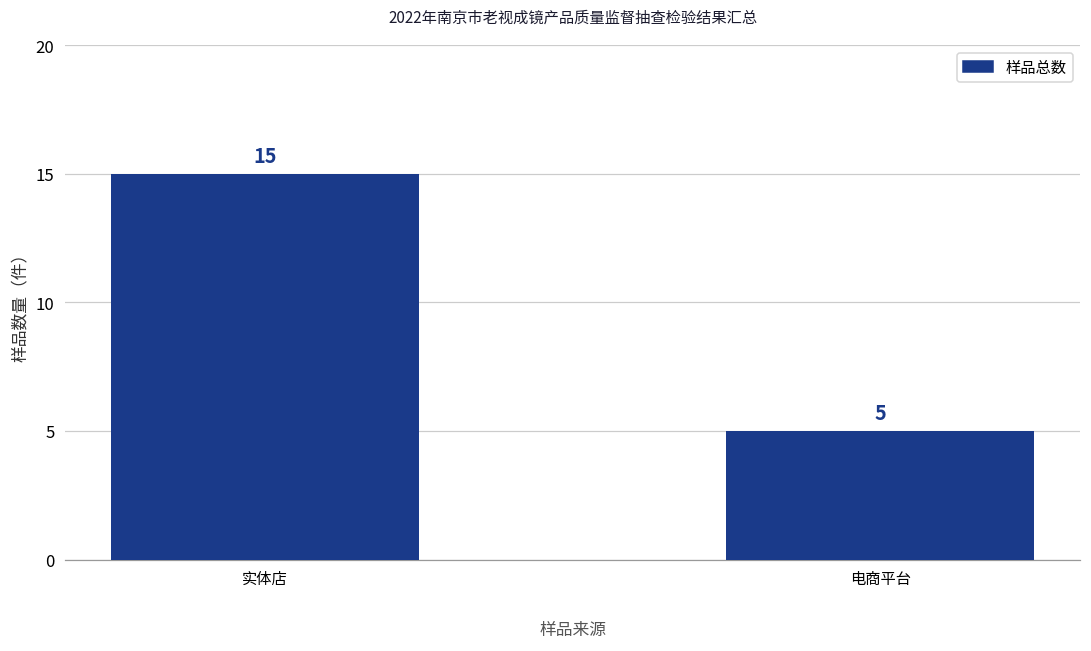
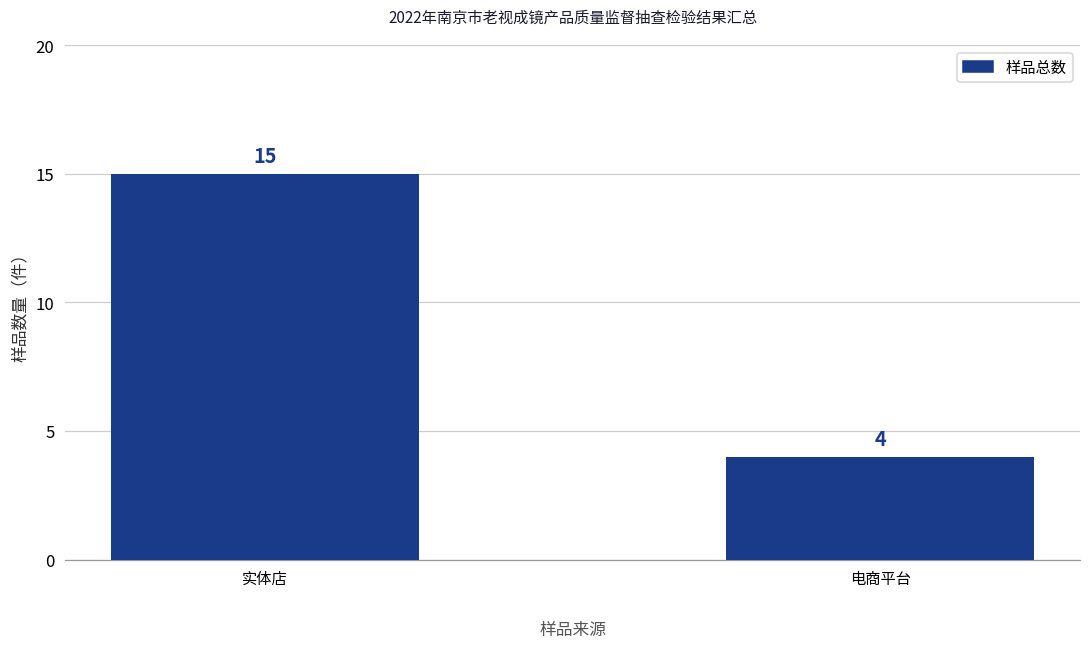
  {
    "实体店": 15,
-   "电商平台": 5
+   "电商平台": 4
  }
